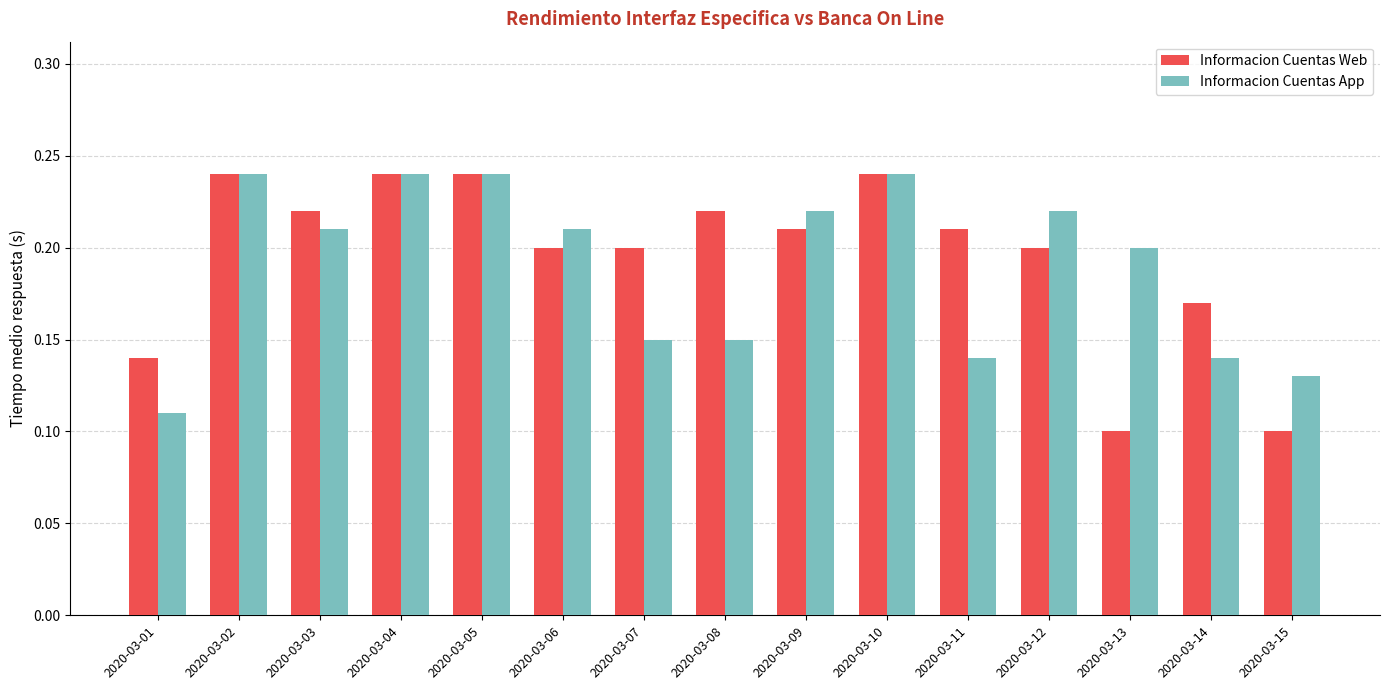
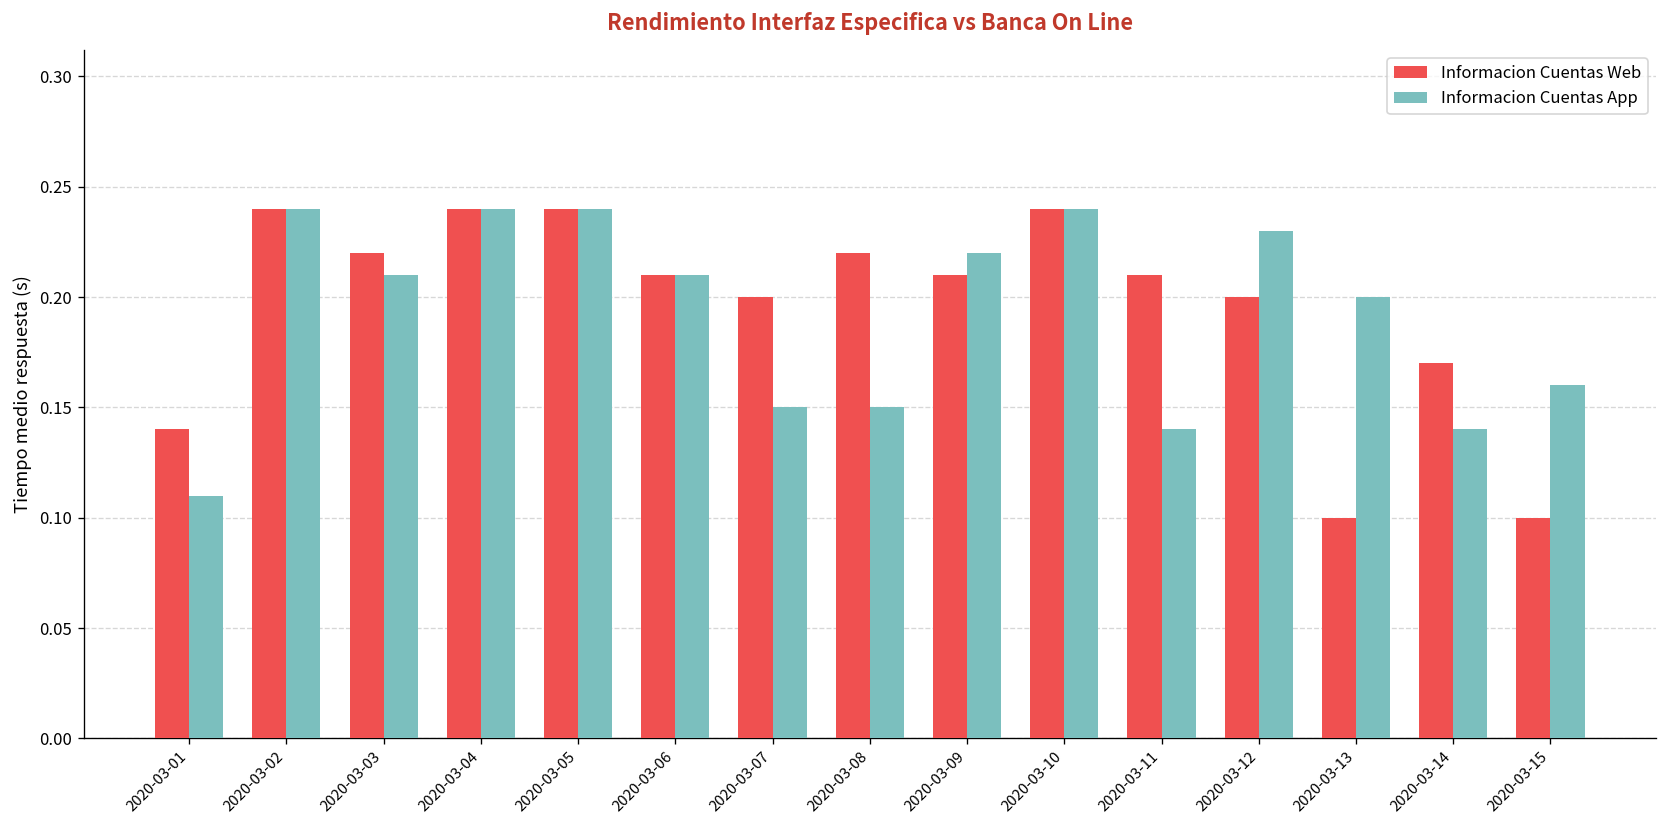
  {
    "Informacion Cuentas Web": {
      "2020-03-01": 0.14,
      "2020-03-02": 0.24,
      "2020-03-03": 0.22,
      "2020-03-04": 0.24,
      "2020-03-05": 0.24,
-     "2020-03-06": 0.20,
+     "2020-03-06": 0.21,
      "2020-03-07": 0.20,
      "2020-03-08": 0.22,
      "2020-03-09": 0.21,
      "2020-03-10": 0.24,
      "2020-03-11": 0.21,
      "2020-03-12": 0.20,
      "2020-03-13": 0.10,
      "2020-03-14": 0.17,
      "2020-03-15": 0.10
    },
    "Informacion Cuentas App": {
      "2020-03-01": 0.11,
      "2020-03-02": 0.24,
      "2020-03-03": 0.21,
      "2020-03-04": 0.24,
      "2020-03-05": 0.24,
      "2020-03-06": 0.21,
      "2020-03-07": 0.15,
      "2020-03-08": 0.15,
      "2020-03-09": 0.22,
      "2020-03-10": 0.24,
      "2020-03-11": 0.14,
-     "2020-03-12": 0.22,
+     "2020-03-12": 0.23,
      "2020-03-13": 0.20,
      "2020-03-14": 0.14,
-     "2020-03-15": 0.13
+     "2020-03-15": 0.16
    }
  }
